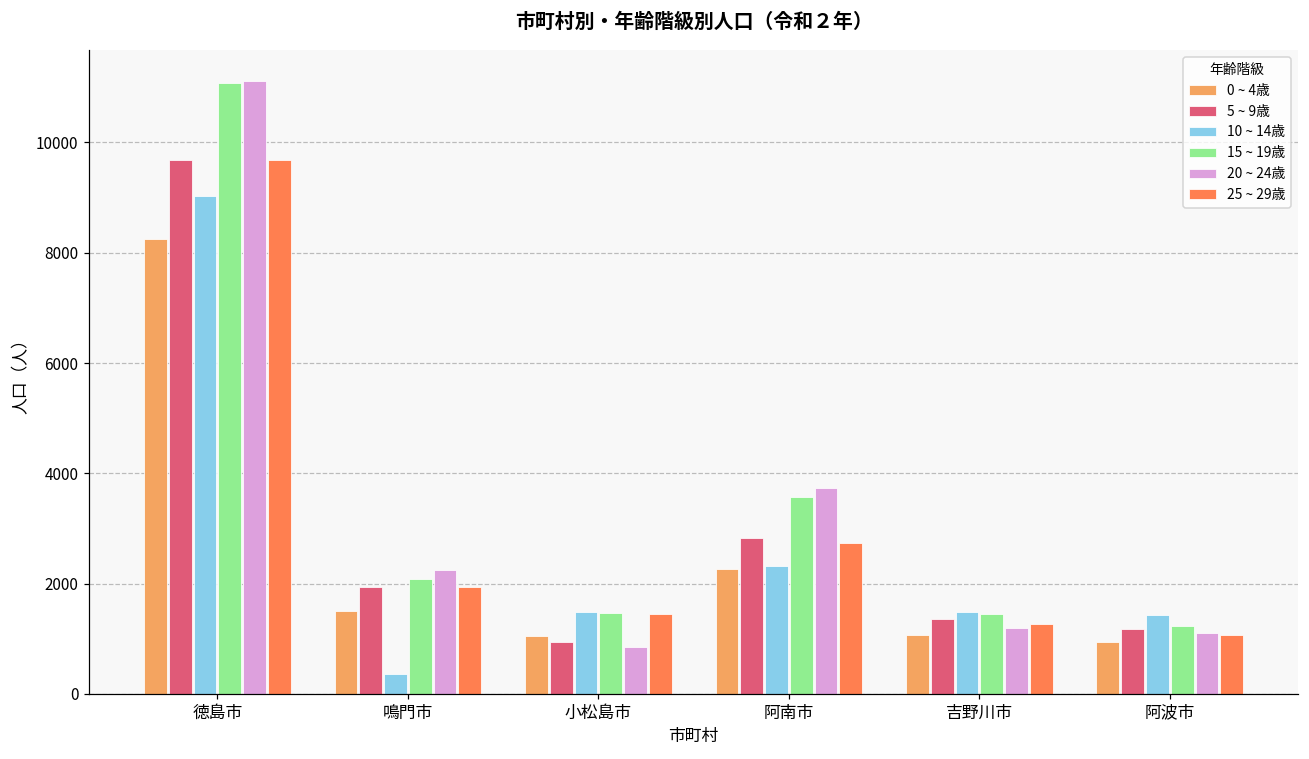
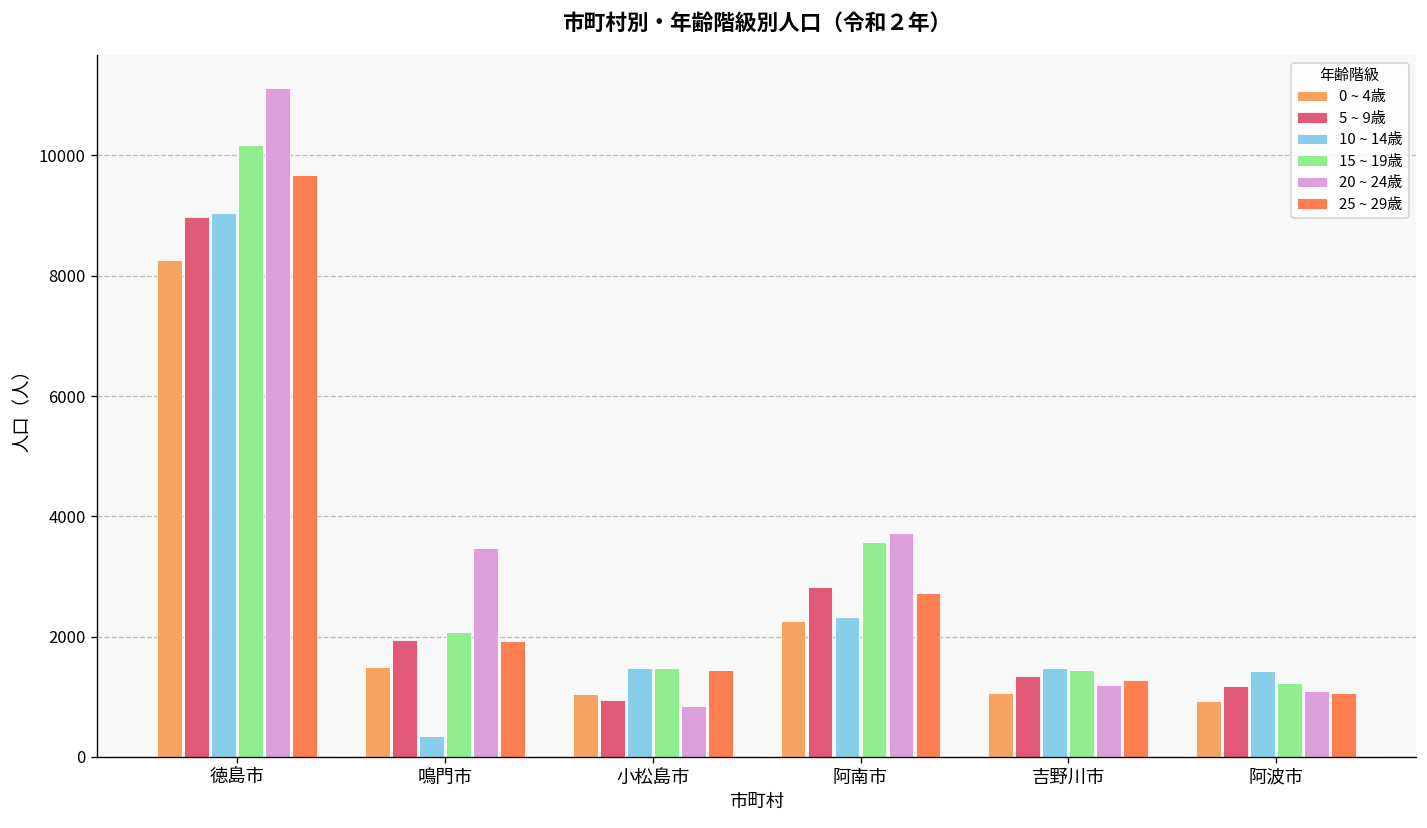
  {
    "5 ~ 9歳": {
-     "徳島市": 9700,
+     "徳島市": 9000,
      "鳴門市": 1900,
      "小松島市": 900,
      "阿南市": 2800,
      "吉野川市": 1300,
      "阿波市": 1200
    },
    "10 ~ 14歳": {
      "徳島市": 9000,
      "鳴門市": 400,
      "小松島市": 1500,
      "阿南市": 2300,
      "吉野川市": 1500,
      "阿波市": 1400
    },
    "15 ~ 19歳": {
-     "徳島市": 11100,
+     "徳島市": 10200,
      "鳴門市": 2100,
      "小松島市": 1500,
      "阿南市": 3600,
      "吉野川市": 1400,
      "阿波市": 1200
    },
    "20 ~ 24歳": {
      "徳島市": 11100,
-     "鳴門市": 2200,
+     "鳴門市": 3500,
      "小松島市": 900,
      "阿南市": 3700,
      "吉野川市": 1200,
      "阿波市": 1100
    }
  }
